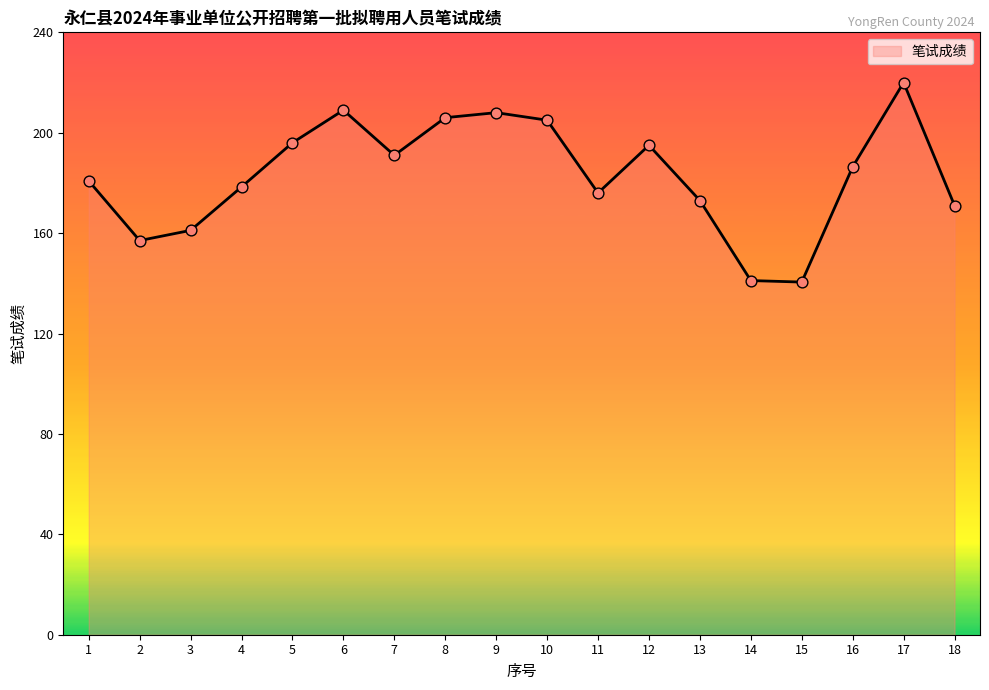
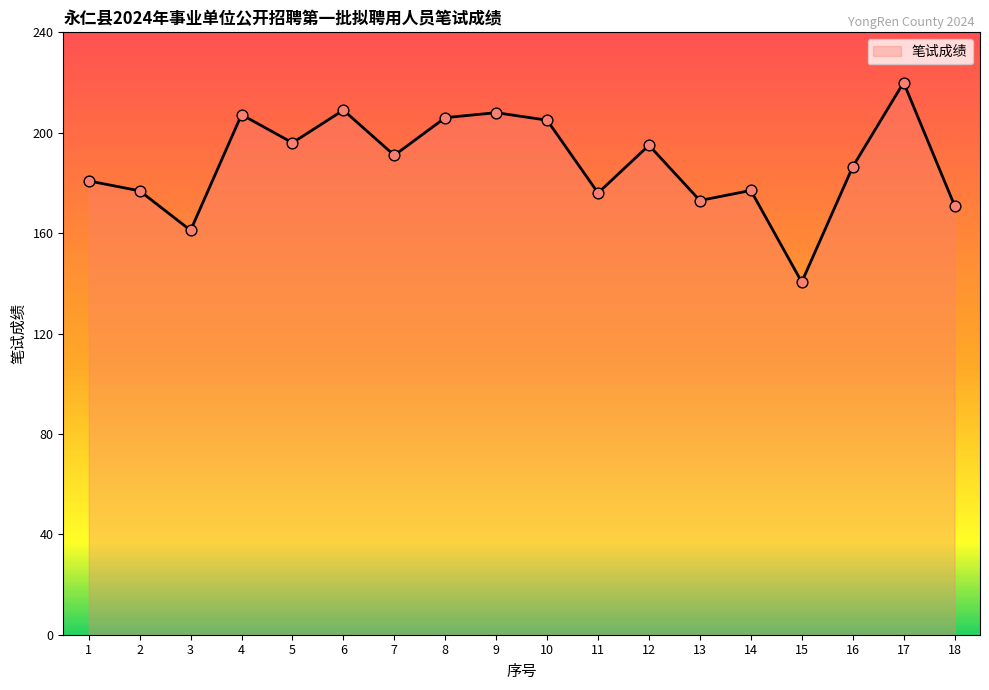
  {
    "1": 181,
-   "2": 157,
+   "2": 177,
    "3": 161,
-   "4": 178,
+   "4": 207,
    "5": 196,
    "6": 209,
    "7": 191,
    "8": 206,
    "9": 208,
    "10": 205,
    "11": 176,
    "12": 195,
    "13": 173,
-   "14": 141,
+   "14": 177,
    "15": 141,
    "16": 186,
    "17": 220,
    "18": 171
  }
